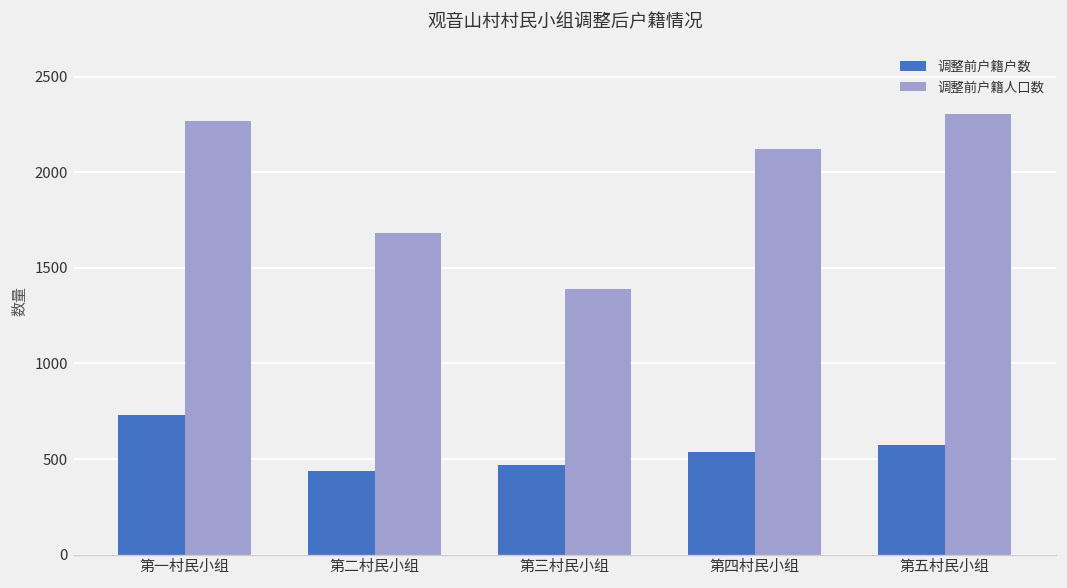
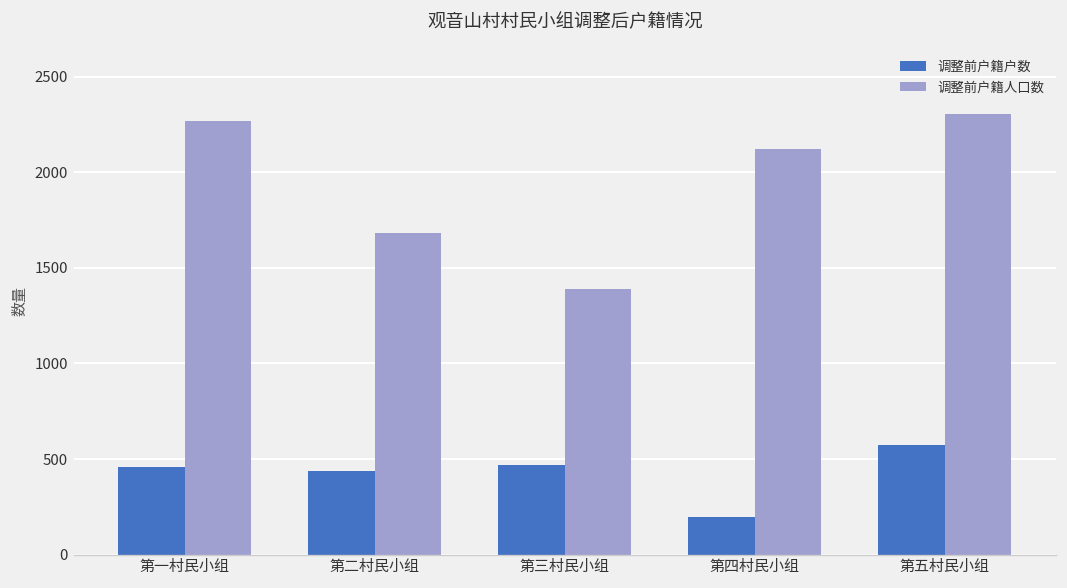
  {
    "调整前户籍户数": {
-     "第一村民小组": 730,
+     "第一村民小组": 460,
      "第二村民小组": 440,
      "第三村民小组": 470,
-     "第四村民小组": 540,
+     "第四村民小组": 200,
      "第五村民小组": 570
    },
    "调整前户籍人口数": {
      "第一村民小组": 2270,
      "第二村民小组": 1690,
      "第三村民小组": 1390,
      "第四村民小组": 2120,
      "第五村民小组": 2310
    }
  }
